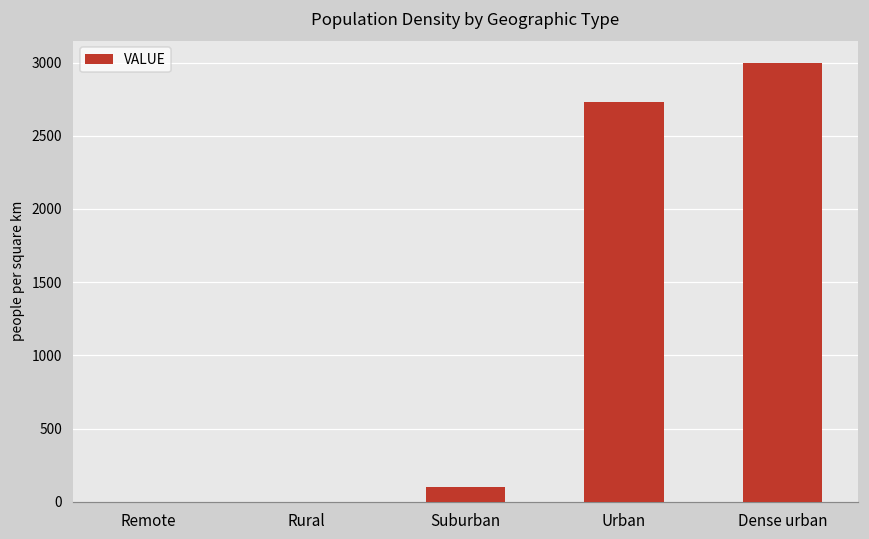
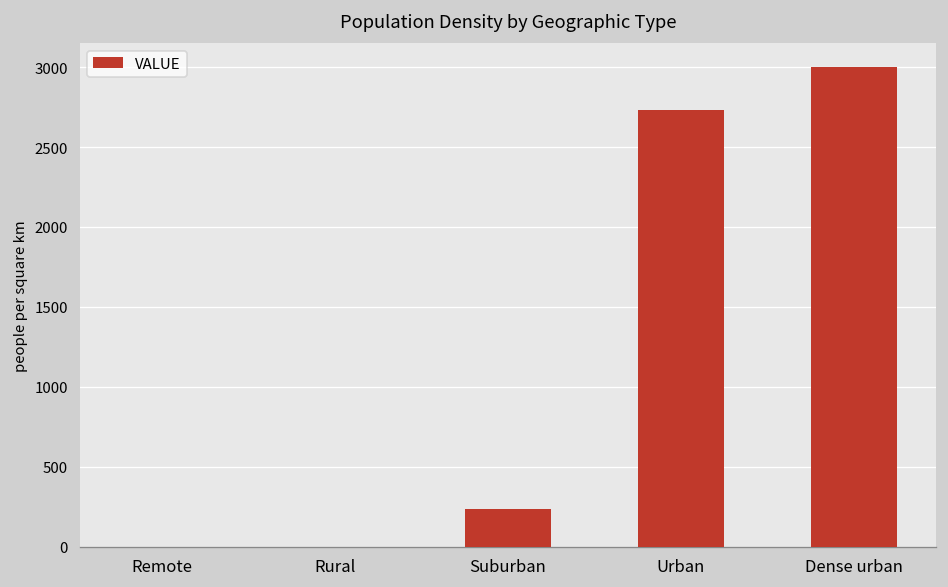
  {
-   "Suburban": 100,
+   "Suburban": 230,
    "Urban": 2730,
    "Dense urban": 3000
  }
